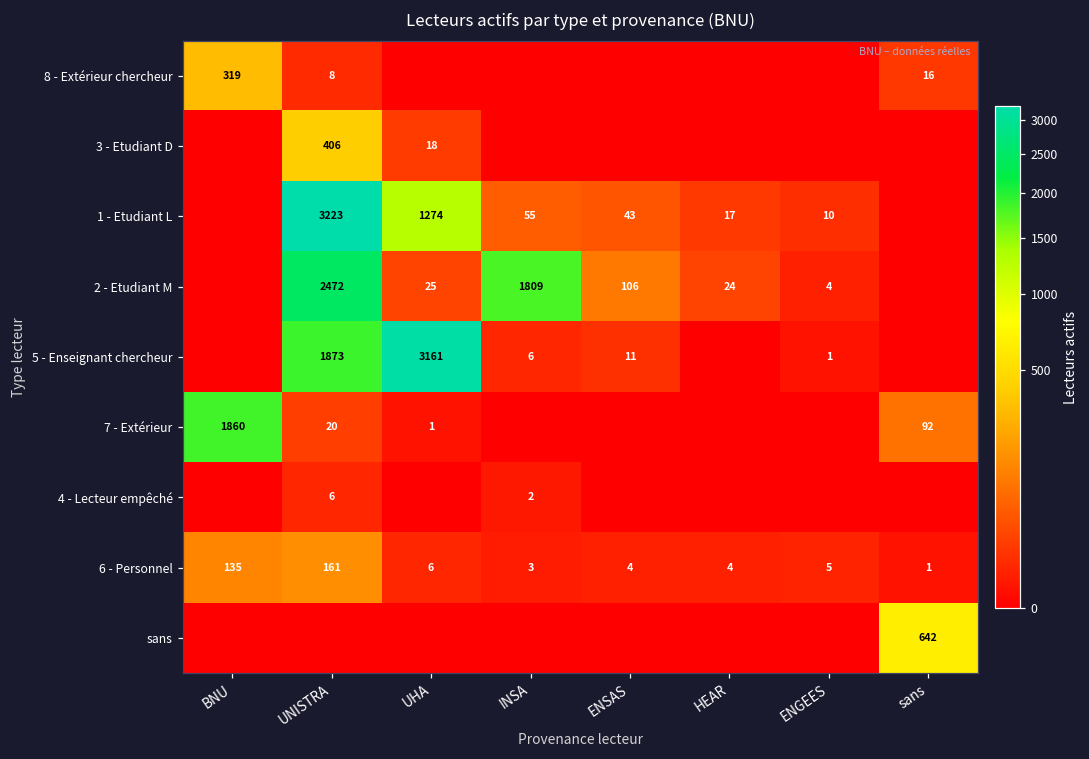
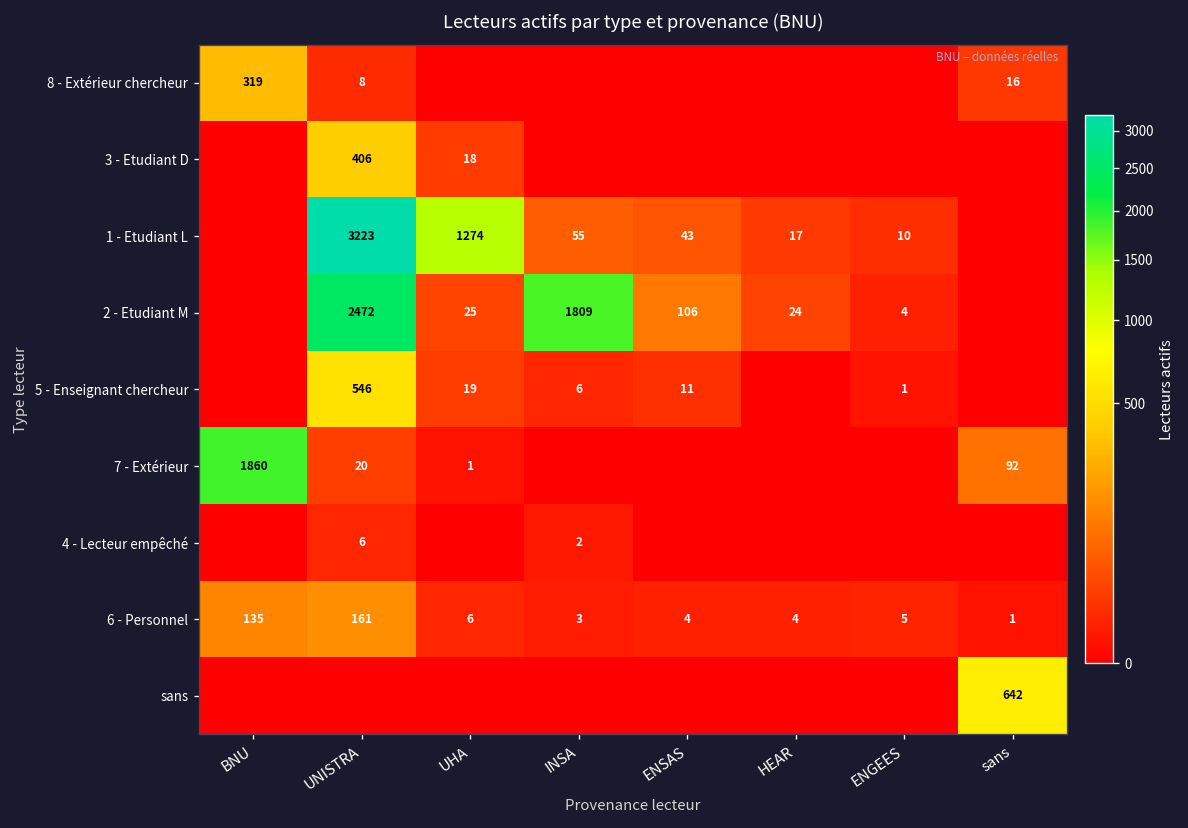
  {
    "8 - Extérieur chercheur": {
      "BNU": 319,
      "UNISTRA": 8
    },
    "3 - Etudiant D": {
      "UNISTRA": 406,
      "UHA": 18
    },
    "1 - Etudiant L": {
      "UNISTRA": 3223,
      "UHA": 1274,
      "INSA": 55,
      "ENSAS": 43,
      "HEAR": 17,
      "ENGEES": 10
    },
    "2 - Etudiant M": {
      "UNISTRA": 2472,
      "UHA": 25,
      "INSA": 1809,
      "ENSAS": 106,
      "HEAR": 24,
      "ENGEES": 4
    },
    "5 - Enseignant chercheur": {
-     "UNISTRA": 1873,
-     "UHA": 3161,
+     "UNISTRA": 546,
+     "UHA": 19,
      "INSA": 6,
      "ENSAS": 11,
      "ENGEES": 1
    },
    "7 - Extérieur": {
      "BNU": 1860,
      "UNISTRA": 20,
      "UHA": 1,
      "sans": 92
    },
    "4 - Lecteur empêché": {
      "UNISTRA": 6,
      "INSA": 2
    },
    "6 - Personnel": {
      "BNU": 135,
      "UNISTRA": 161,
      "UHA": 6,
      "INSA": 3,
      "ENSAS": 4,
      "HEAR": 4,
      "ENGEES": 5,
      "sans": 1
    },
    "sans": {
      "sans": 642
    }
  }
